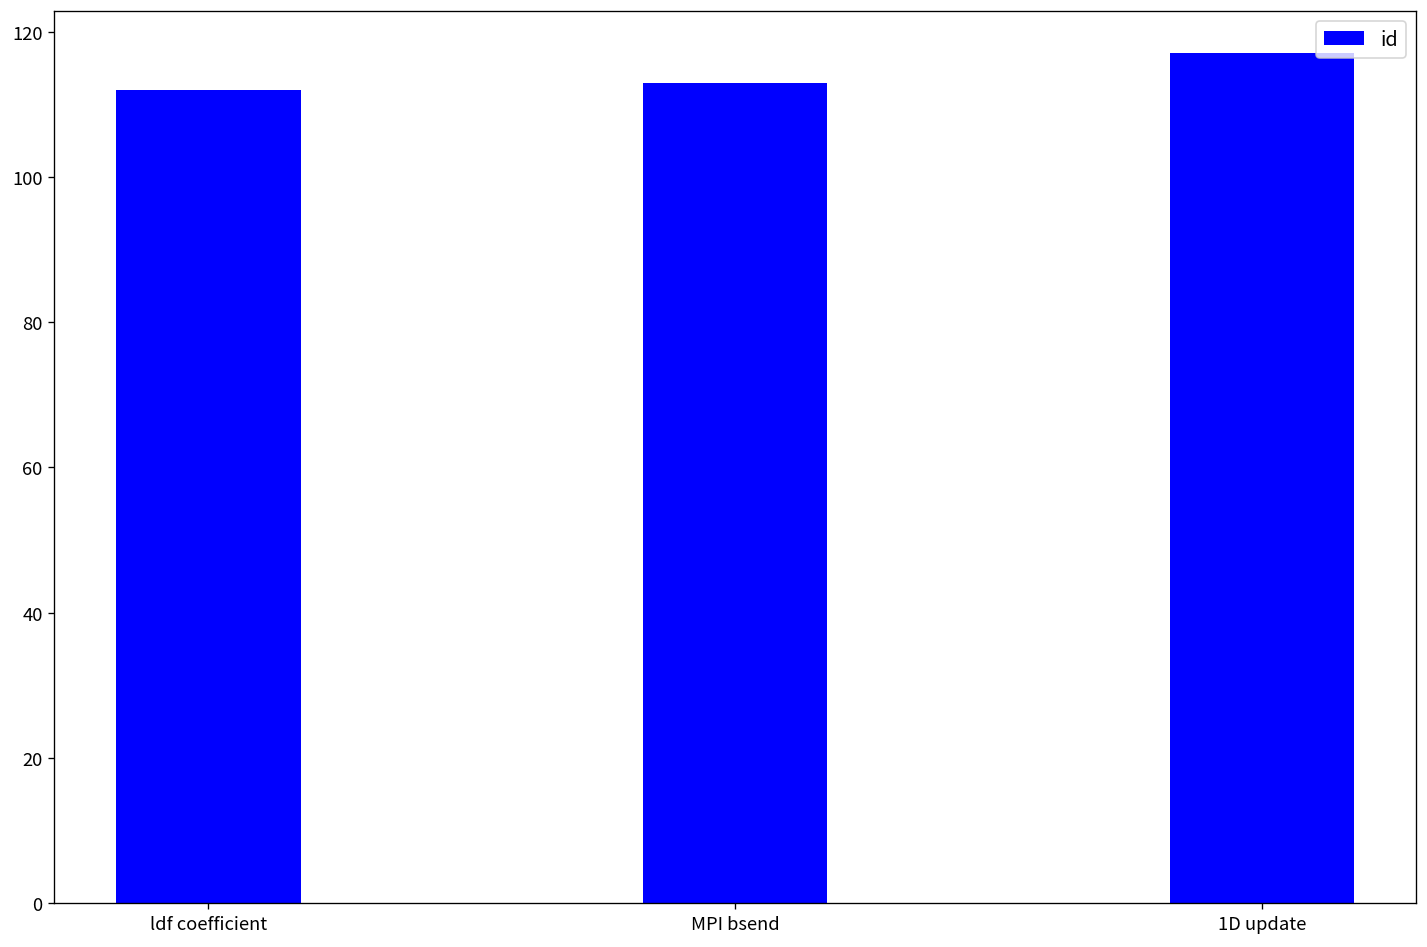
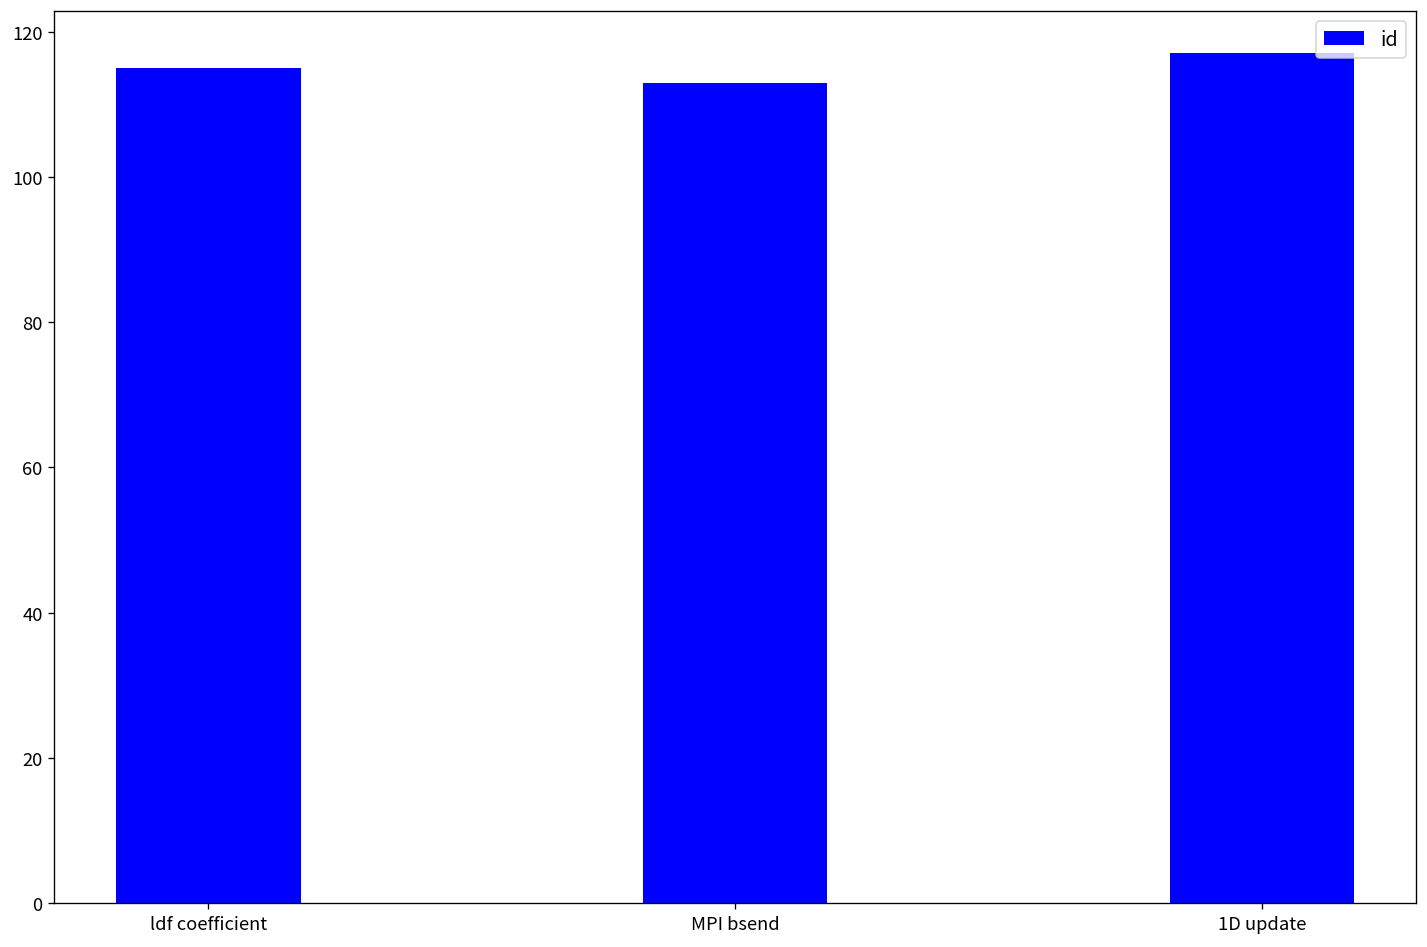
  {
-   "ldf coefficient": 112,
+   "ldf coefficient": 115,
    "MPI bsend": 113,
    "1D update": 117
  }
